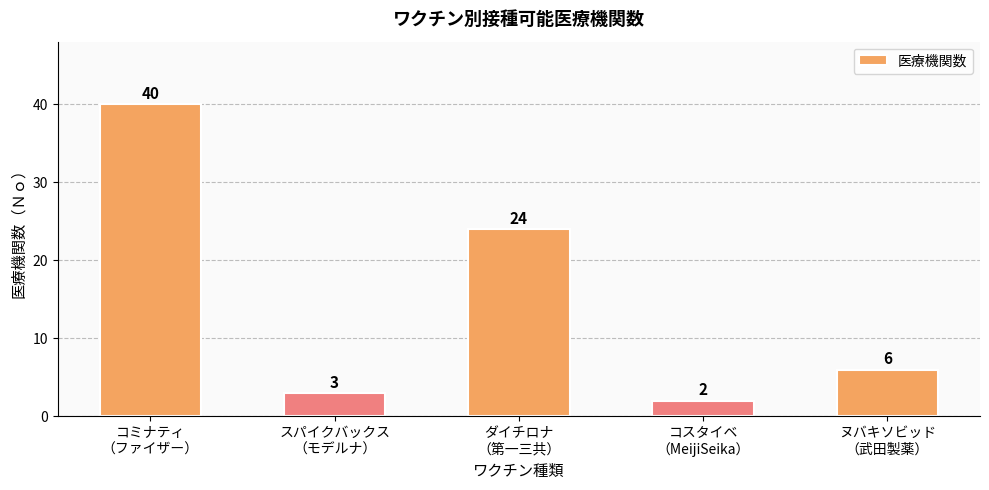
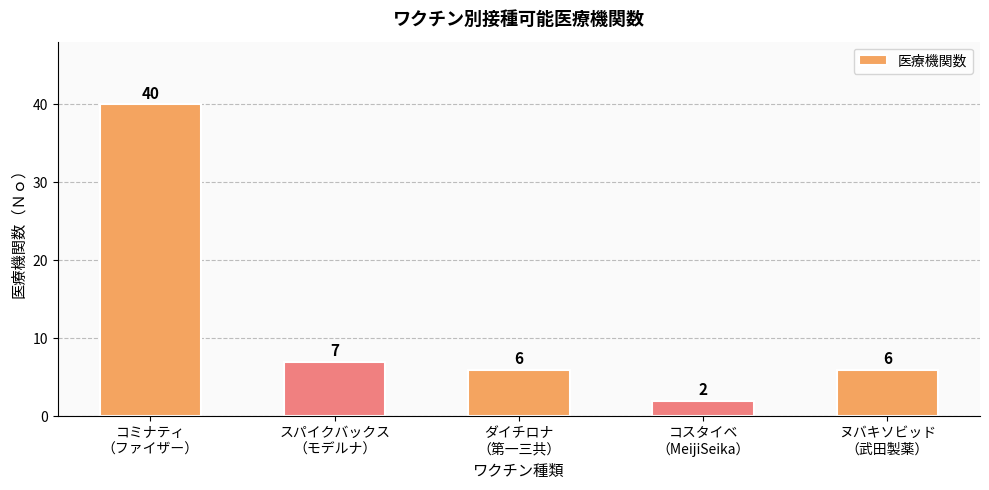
  {
    "コミナティ （ファイザー）": 40,
-   "スパイクバックス （モデルナ）": 3,
-   "ダイチロナ （第一三共）": 24,
+   "スパイクバックス （モデルナ）": 7,
+   "ダイチロナ （第一三共）": 6,
    "コスタイベ （MeijiSeika）": 2,
    "ヌバキソビッド （武田製薬）": 6
  }
